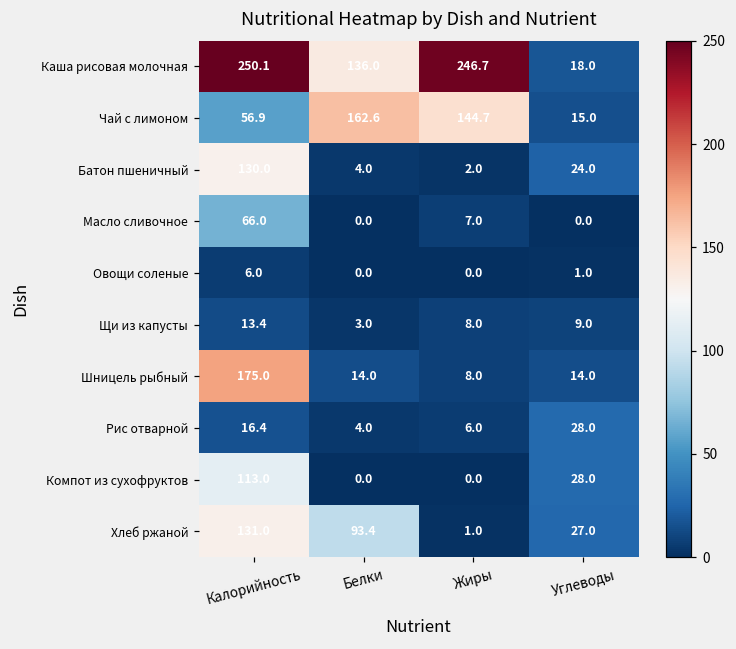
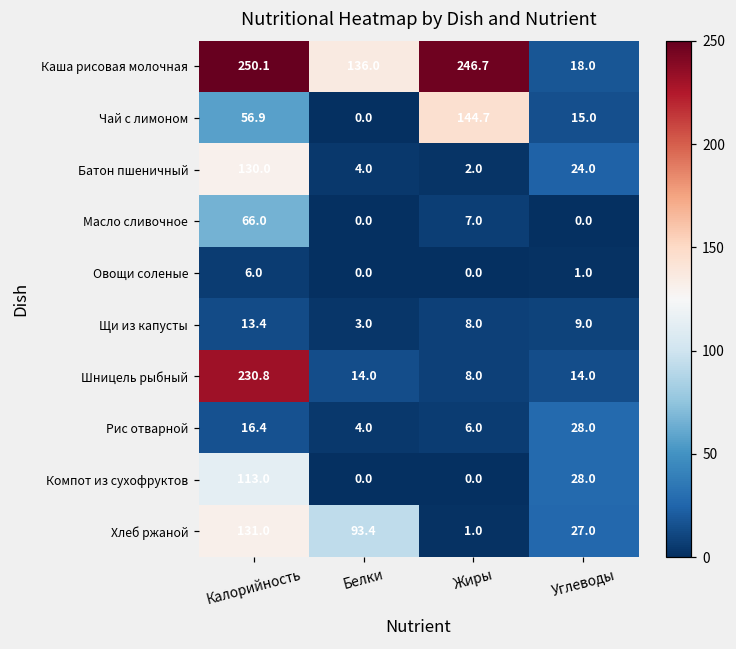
  {
    "Каша рисовая молочная": {
      "Калорийность": 250.1,
      "Жиры": 246.7,
      "Углеводы": 18.0
    },
    "Чай с лимоном": {
      "Калорийность": 56.9,
-     "Белки": 162.6,
+     "Белки": 0.0,
      "Углеводы": 15.0
    },
    "Батон пшеничный": {
      "Белки": 4.0,
      "Жиры": 2.0,
      "Углеводы": 24.0
    },
    "Масло сливочное": {
      "Калорийность": 66.0,
      "Белки": 0.0,
      "Жиры": 7.0,
      "Углеводы": 0.0
    },
    "Овощи соленые": {
      "Калорийность": 6.0,
      "Белки": 0.0,
      "Жиры": 0.0,
      "Углеводы": 1.0
    },
    "Щи из капусты": {
      "Калорийность": 13.4,
      "Белки": 3.0,
      "Жиры": 8.0,
      "Углеводы": 9.0
    },
    "Шницель рыбный": {
-     "Калорийность": 175.0,
+     "Калорийность": 230.8,
      "Белки": 14.0,
      "Жиры": 8.0,
      "Углеводы": 14.0
    },
    "Рис отварной": {
      "Калорийность": 16.4,
      "Белки": 4.0,
      "Жиры": 6.0,
      "Углеводы": 28.0
    },
    "Компот из сухофруктов": {
      "Белки": 0.0,
      "Жиры": 0.0,
      "Углеводы": 28.0
    },
    "Хлеб ржаной": {
      "Белки": 93.4,
      "Жиры": 1.0,
      "Углеводы": 27.0
    }
  }
